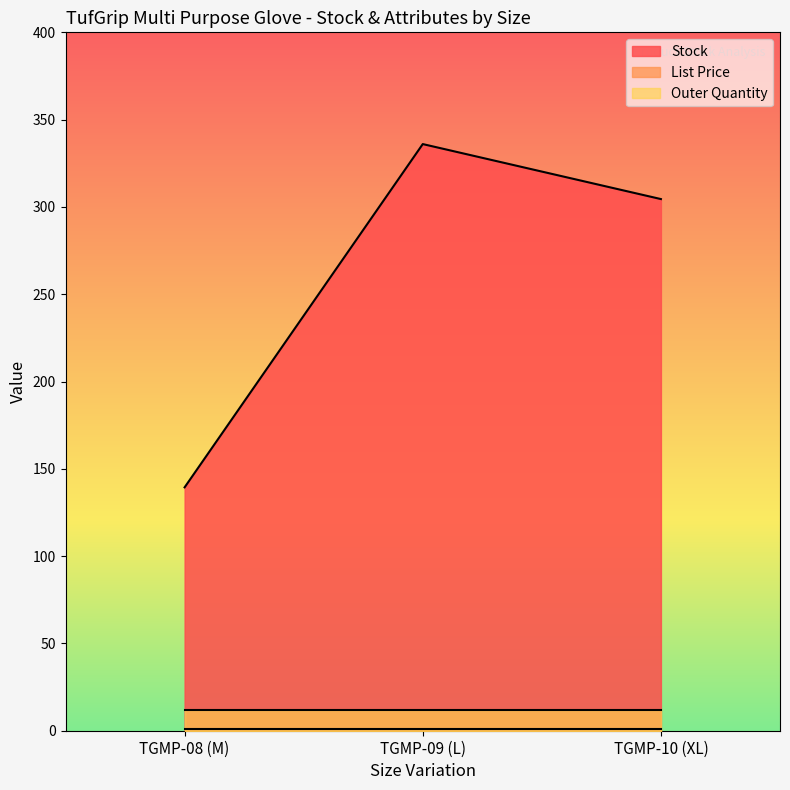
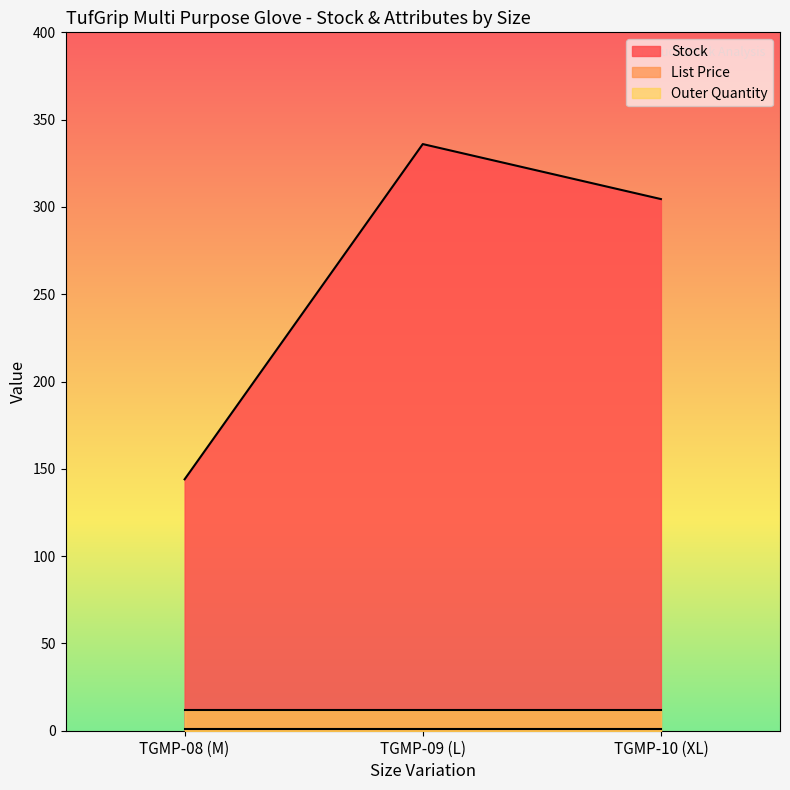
  {
    "Stock": {
-     "TGMP-08 (M)": 139,
+     "TGMP-08 (M)": 144,
      "TGMP-09 (L)": 336,
      "TGMP-10 (XL)": 305
    },
    "List Price": {
      "TGMP-08 (M)": 1,
      "TGMP-09 (L)": 1,
      "TGMP-10 (XL)": 1
    },
    "Outer Quantity": {
      "TGMP-08 (M)": 12,
      "TGMP-09 (L)": 12,
      "TGMP-10 (XL)": 12
    }
  }
